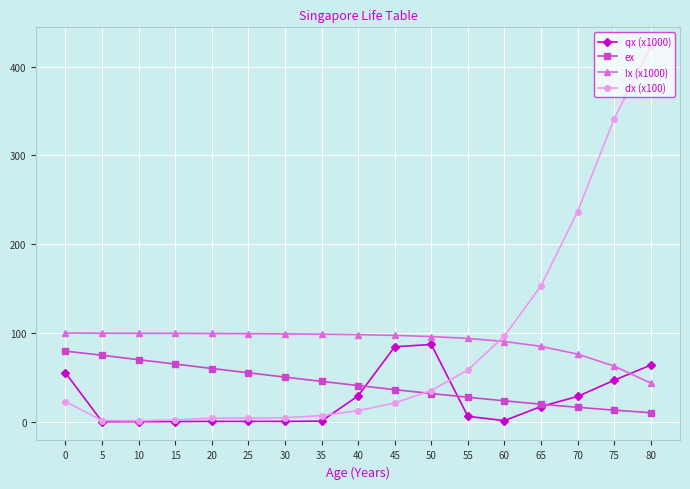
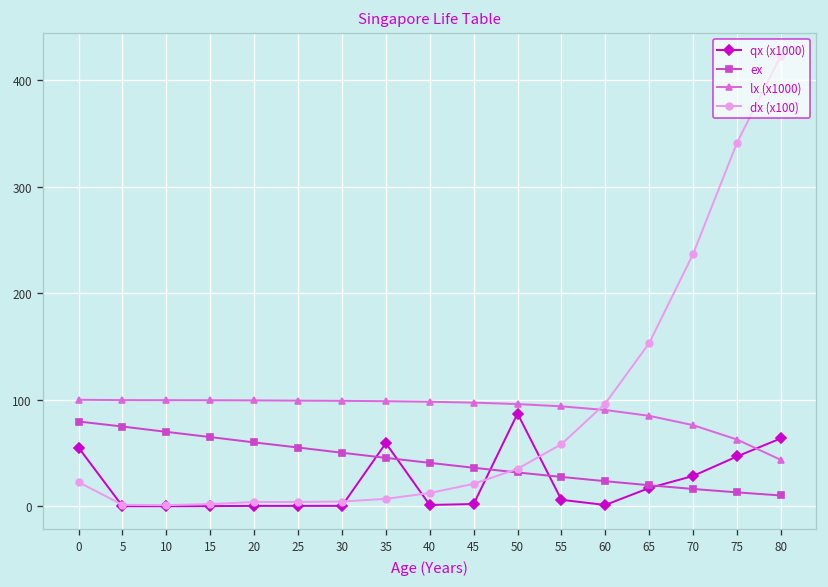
  {
    "qx (x1000)": {
      "0": 60,
      "20": 0,
      "25": 0,
      "30": 0,
-     "35": 0,
-     "40": 30,
-     "45": 80,
+     "35": 60,
+     "40": 0,
+     "45": 0,
      "50": 90,
      "55": 10,
      "60": 0,
      "70": 30,
      "75": 50,
      "80": 60
    }
  }
